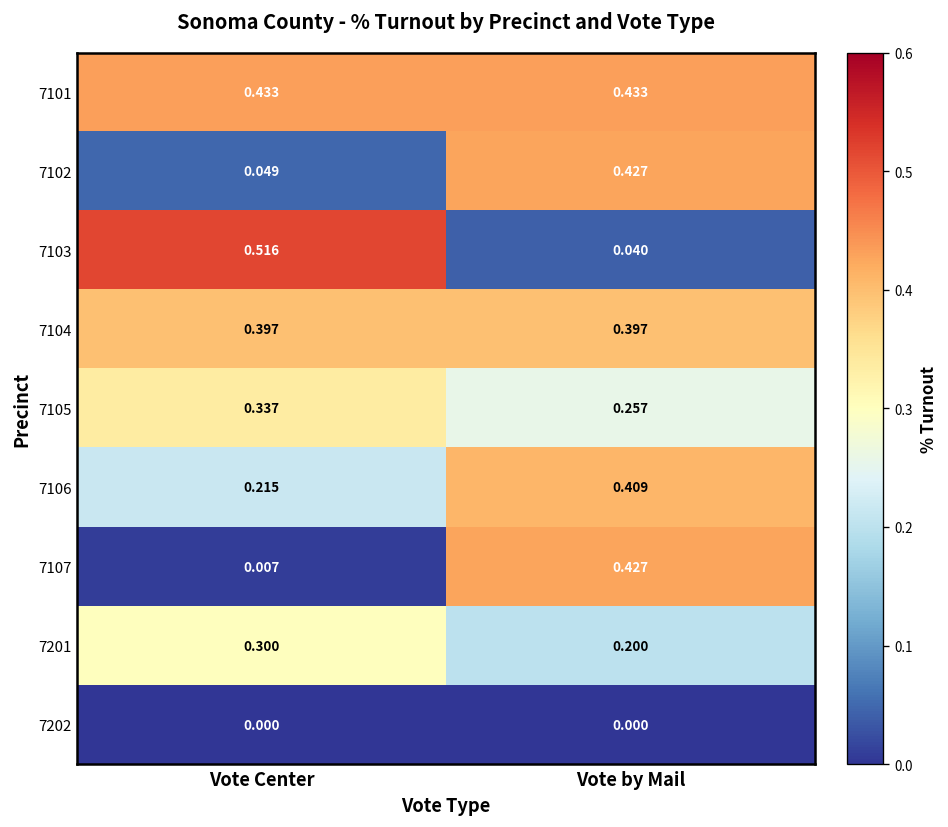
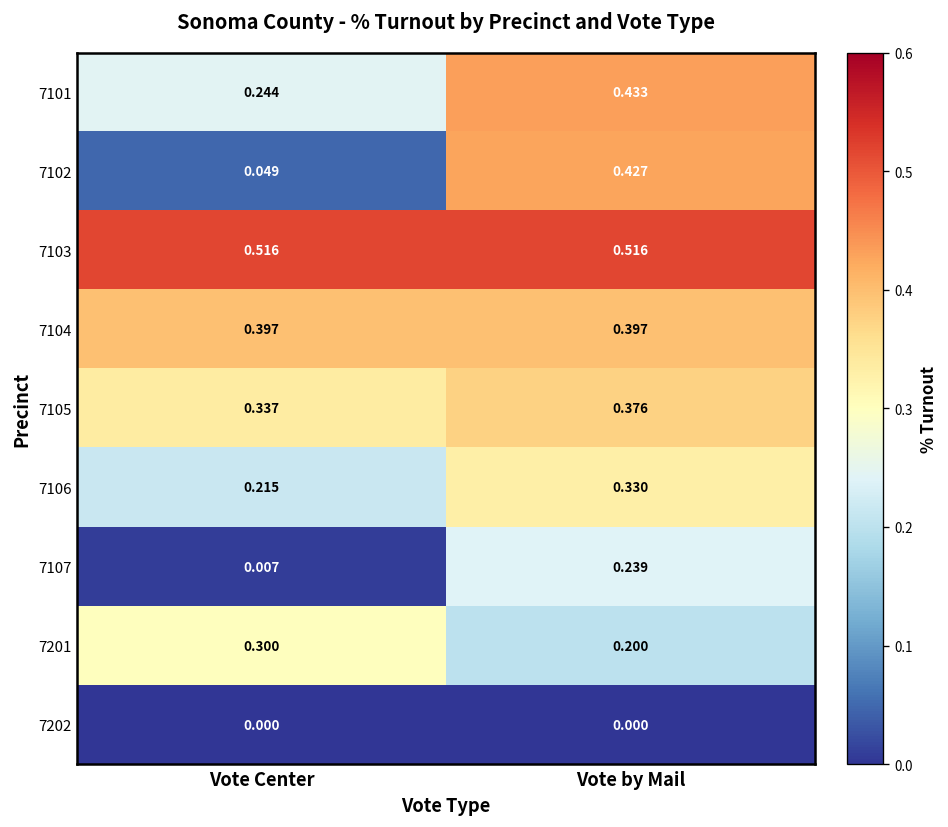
  {
    "7101": {
-     "Vote Center": 0.433,
+     "Vote Center": 0.244,
      "Vote by Mail": 0.433
    },
    "7102": {
      "Vote Center": 0.049,
      "Vote by Mail": 0.427
    },
    "7103": {
      "Vote Center": 0.516,
-     "Vote by Mail": 0.040
+     "Vote by Mail": 0.516
    },
    "7104": {
      "Vote Center": 0.397,
      "Vote by Mail": 0.397
    },
    "7105": {
      "Vote Center": 0.337,
-     "Vote by Mail": 0.257
+     "Vote by Mail": 0.376
    },
    "7106": {
      "Vote Center": 0.215,
-     "Vote by Mail": 0.409
+     "Vote by Mail": 0.330
    },
    "7107": {
      "Vote Center": 0.007,
-     "Vote by Mail": 0.427
+     "Vote by Mail": 0.239
    },
    "7201": {
      "Vote Center": 0.300,
      "Vote by Mail": 0.200
    },
    "7202": {
      "Vote Center": 0.000,
      "Vote by Mail": 0.000
    }
  }
